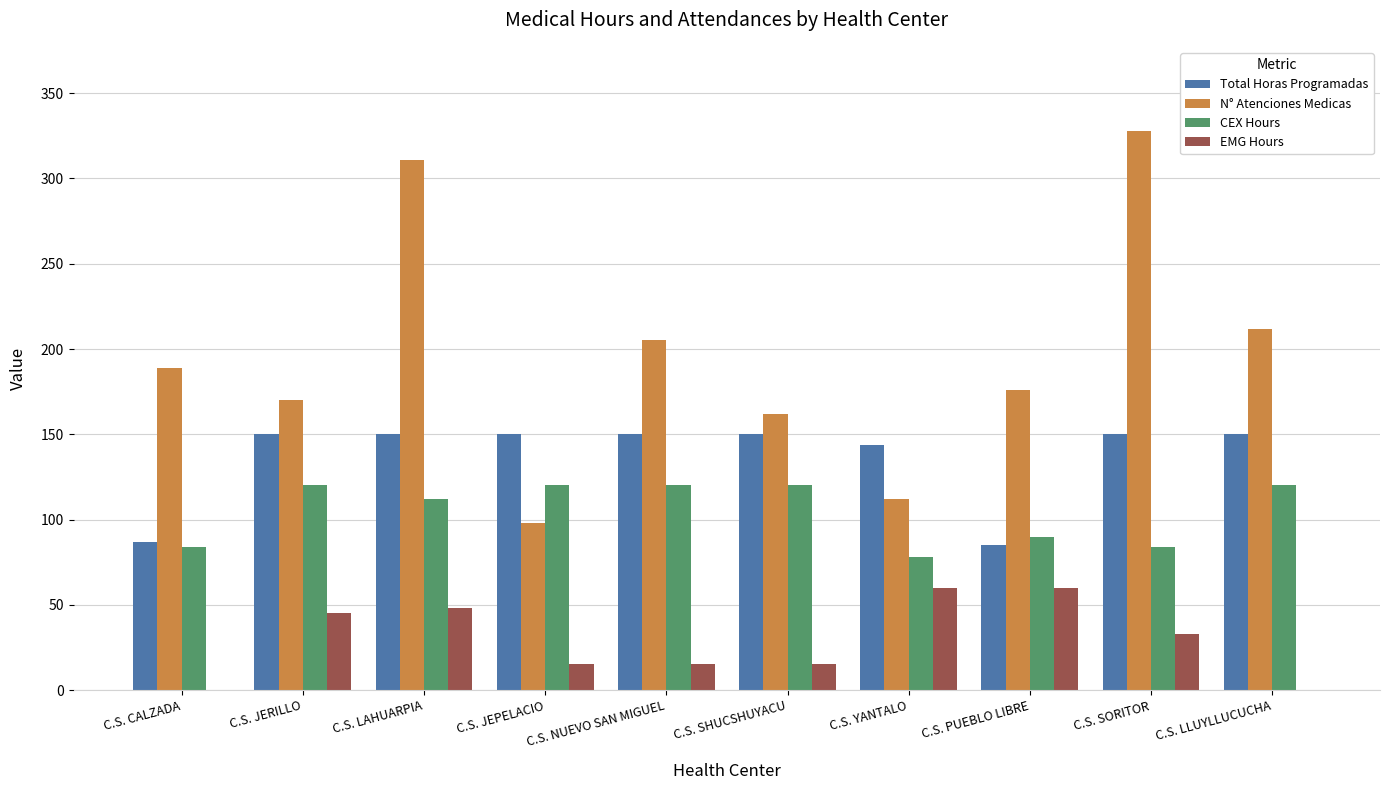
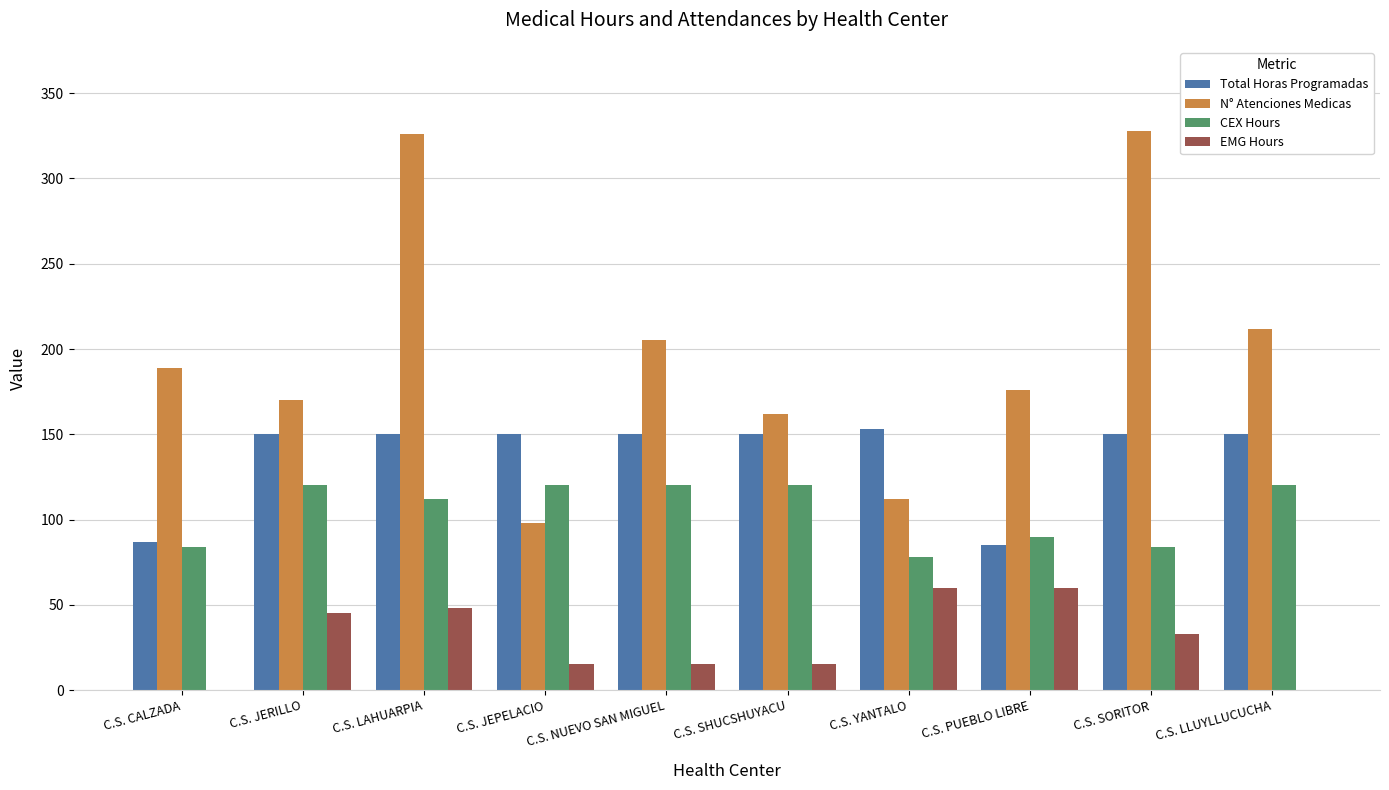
  {
    "Total Horas Programadas": {
      "C.S. CALZADA": 87,
      "C.S. JERILLO": 150,
      "C.S. LAHUARPIA": 150,
      "C.S. JEPELACIO": 150,
      "C.S. NUEVO SAN MIGUEL": 150,
      "C.S. SHUCSHUYACU": 150,
-     "C.S. YANTALO": 144,
+     "C.S. YANTALO": 153,
      "C.S. PUEBLO LIBRE": 85,
      "C.S. SORITOR": 150,
      "C.S. LLUYLLUCUCHA": 150
    },
    "N° Atenciones Medicas": {
      "C.S. CALZADA": 189,
      "C.S. JERILLO": 170,
-     "C.S. LAHUARPIA": 311,
+     "C.S. LAHUARPIA": 326,
      "C.S. JEPELACIO": 98,
      "C.S. NUEVO SAN MIGUEL": 205,
      "C.S. SHUCSHUYACU": 162,
      "C.S. YANTALO": 112,
      "C.S. PUEBLO LIBRE": 176,
      "C.S. SORITOR": 328,
      "C.S. LLUYLLUCUCHA": 212
    },
    "CEX Hours": {
      "C.S. CALZADA": 84,
      "C.S. JERILLO": 120,
      "C.S. LAHUARPIA": 112,
      "C.S. JEPELACIO": 120,
      "C.S. NUEVO SAN MIGUEL": 120,
      "C.S. SHUCSHUYACU": 120,
      "C.S. YANTALO": 78,
      "C.S. PUEBLO LIBRE": 90,
      "C.S. SORITOR": 84,
      "C.S. LLUYLLUCUCHA": 120
    },
    "EMG Hours": {
      "C.S. CALZADA": 0,
      "C.S. JERILLO": 45,
      "C.S. LAHUARPIA": 48,
      "C.S. JEPELACIO": 15,
      "C.S. NUEVO SAN MIGUEL": 15,
      "C.S. SHUCSHUYACU": 15,
      "C.S. YANTALO": 60,
      "C.S. PUEBLO LIBRE": 60,
      "C.S. SORITOR": 33,
      "C.S. LLUYLLUCUCHA": 0
    }
  }
